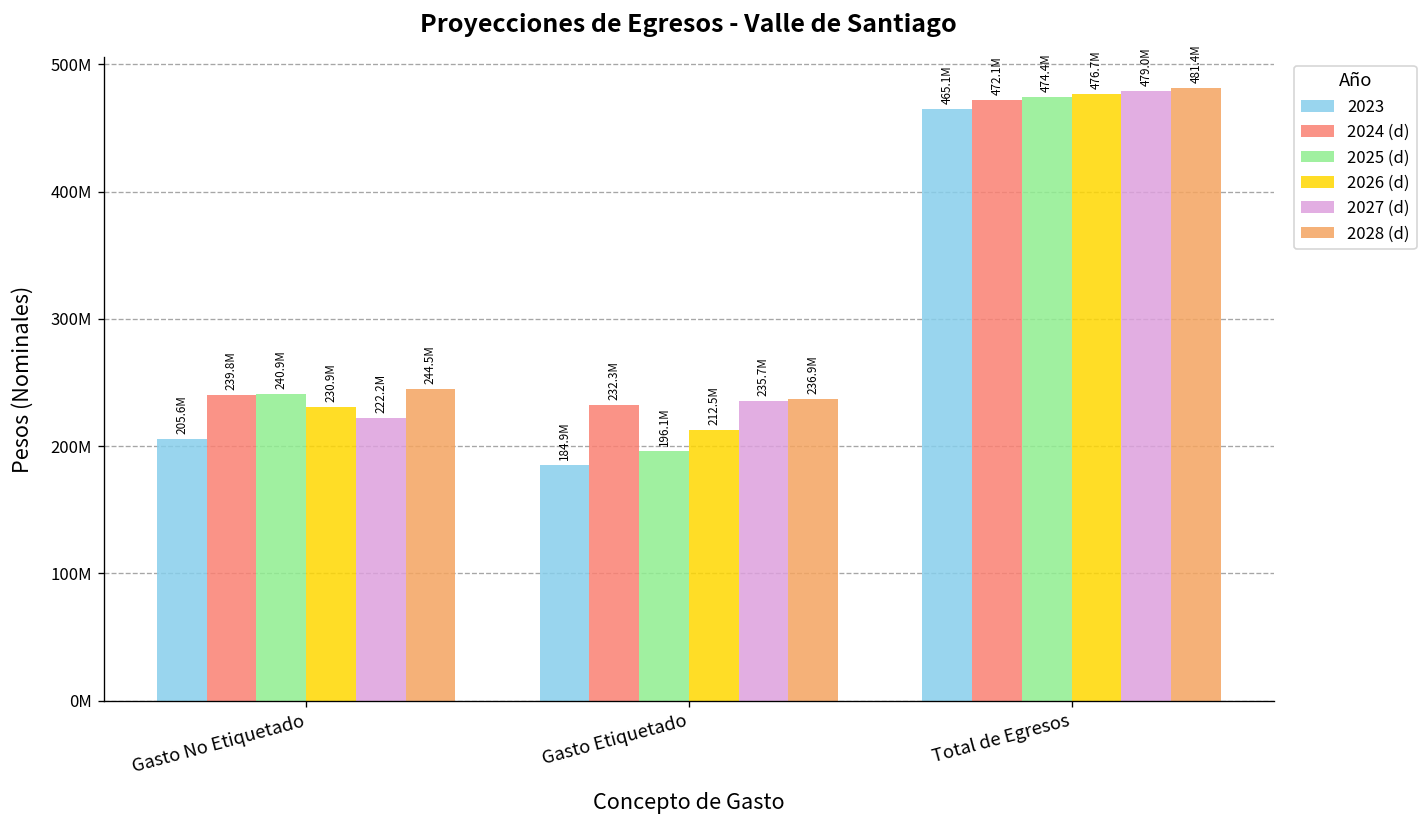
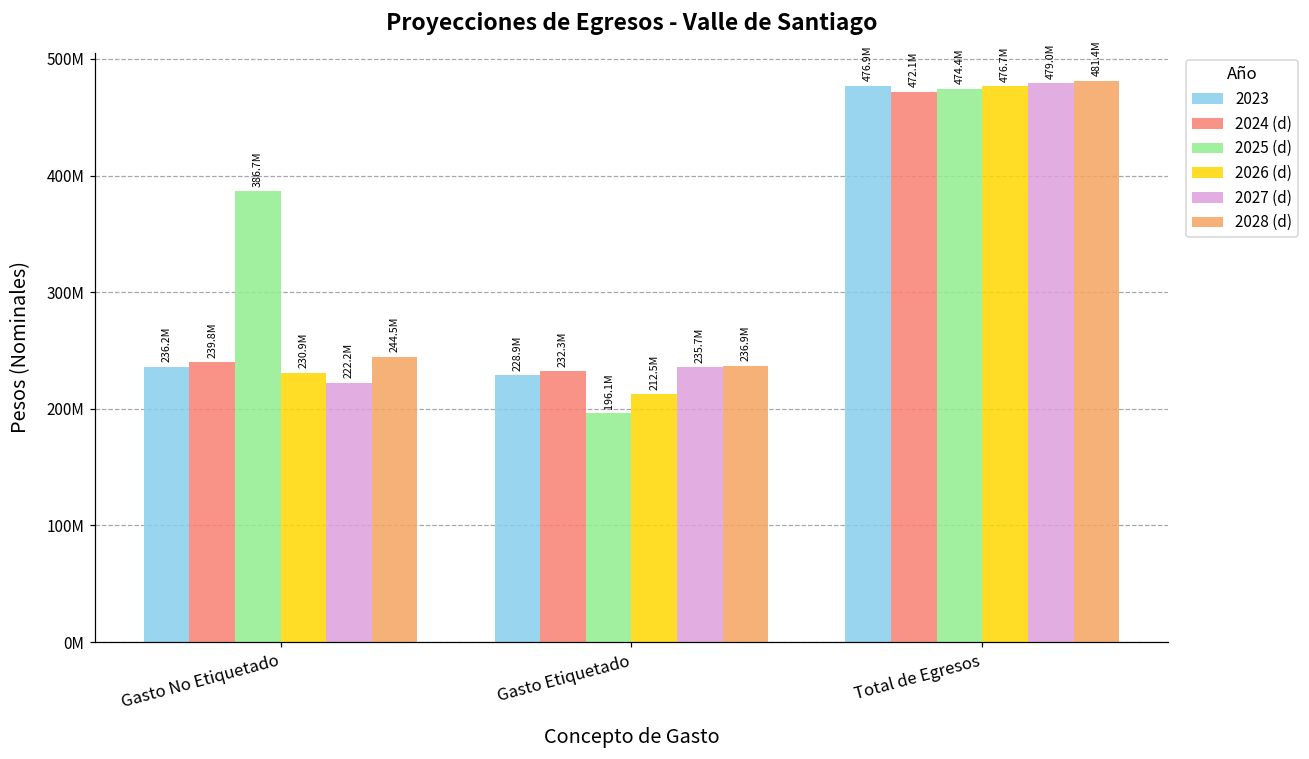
  {
    "2023": {
-     "Gasto No Etiquetado": "205.6M",
-     "Gasto Etiquetado": "184.9M",
-     "Total de Egresos": "465.1M"
+     "Gasto No Etiquetado": "236.2M",
+     "Gasto Etiquetado": "228.9M",
+     "Total de Egresos": "476.9M"
    },
    "2025 (d)": {
-     "Gasto No Etiquetado": "240.9M",
+     "Gasto No Etiquetado": "386.7M",
      "Gasto Etiquetado": "196.1M",
      "Total de Egresos": "474.4M"
    },
    "2026 (d)": {
      "Gasto No Etiquetado": "230.9M",
      "Gasto Etiquetado": "212.5M",
      "Total de Egresos": "476.7M"
    },
    "2027 (d)": {
      "Gasto No Etiquetado": "222.2M",
      "Gasto Etiquetado": "235.7M",
      "Total de Egresos": "479.0M"
    }
  }
